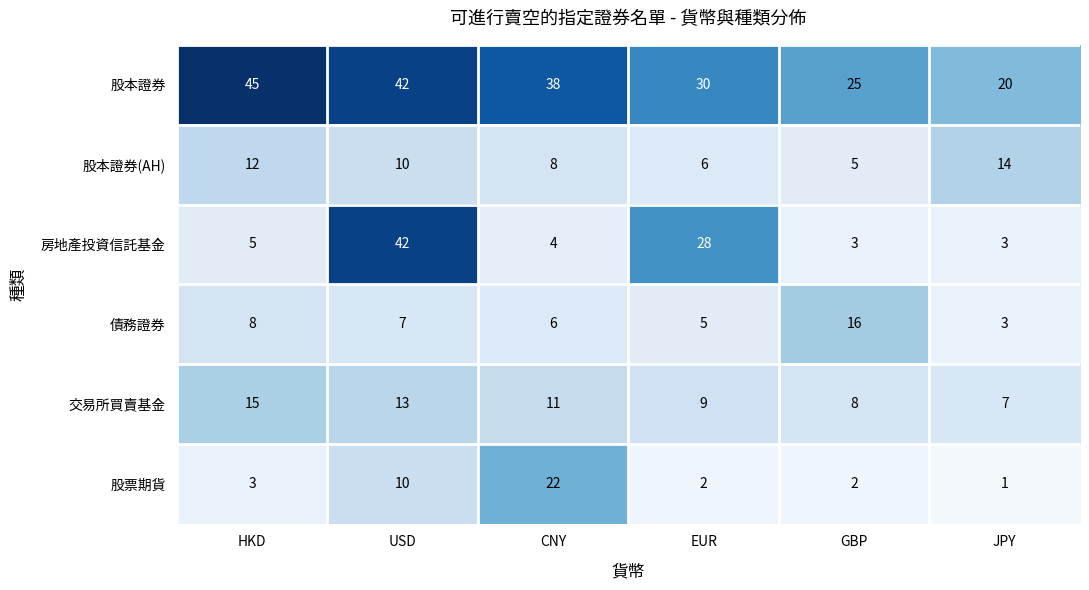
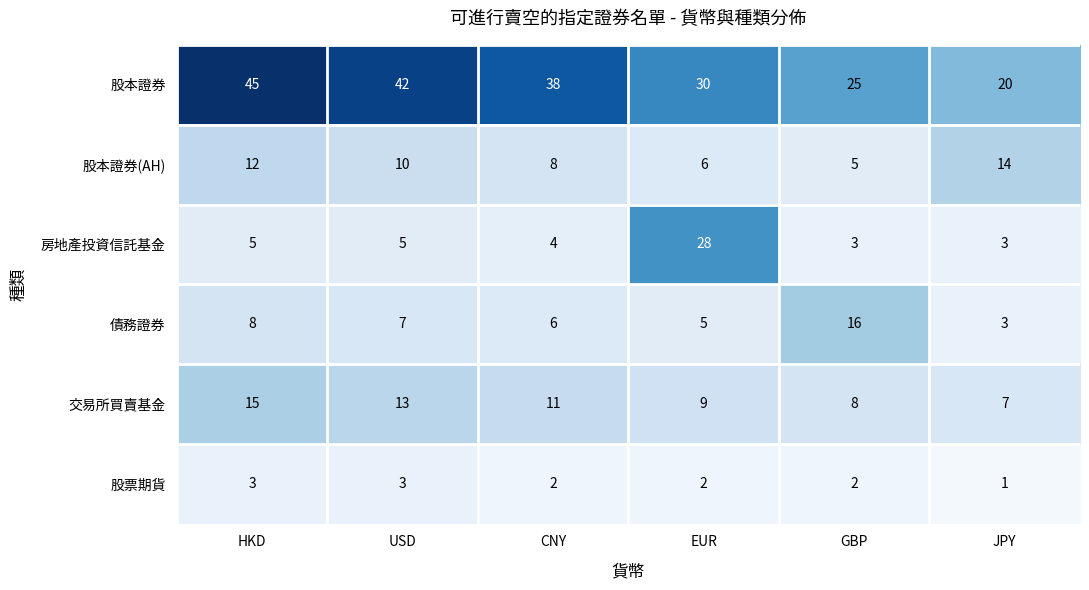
  {
    "股本證券": {
      "HKD": 45,
      "USD": 42,
      "CNY": 38,
      "EUR": 30,
      "GBP": 25,
      "JPY": 20
    },
    "股本證券(AH)": {
      "HKD": 12,
      "USD": 10,
      "CNY": 8,
      "EUR": 6,
      "GBP": 5,
      "JPY": 14
    },
    "房地產投資信託基金": {
      "HKD": 5,
-     "USD": 42,
+     "USD": 5,
      "CNY": 4,
      "EUR": 28,
      "GBP": 3,
      "JPY": 3
    },
    "債務證券": {
      "HKD": 8,
      "USD": 7,
      "CNY": 6,
      "EUR": 5,
      "GBP": 16,
      "JPY": 3
    },
    "交易所買賣基金": {
      "HKD": 15,
      "USD": 13,
      "CNY": 11,
      "EUR": 9,
      "GBP": 8,
      "JPY": 7
    },
    "股票期貨": {
      "HKD": 3,
-     "USD": 10,
-     "CNY": 22,
+     "USD": 3,
+     "CNY": 2,
      "EUR": 2,
      "GBP": 2,
      "JPY": 1
    }
  }
